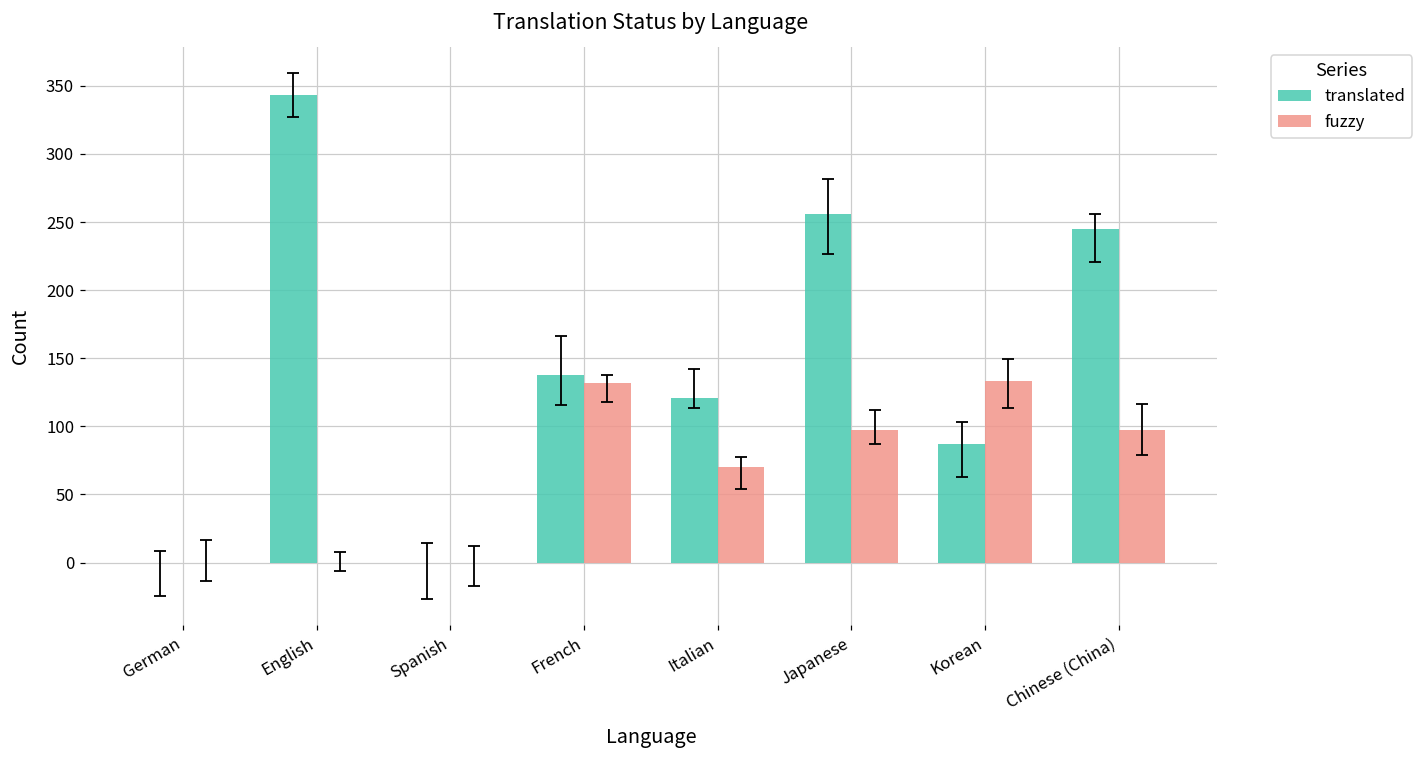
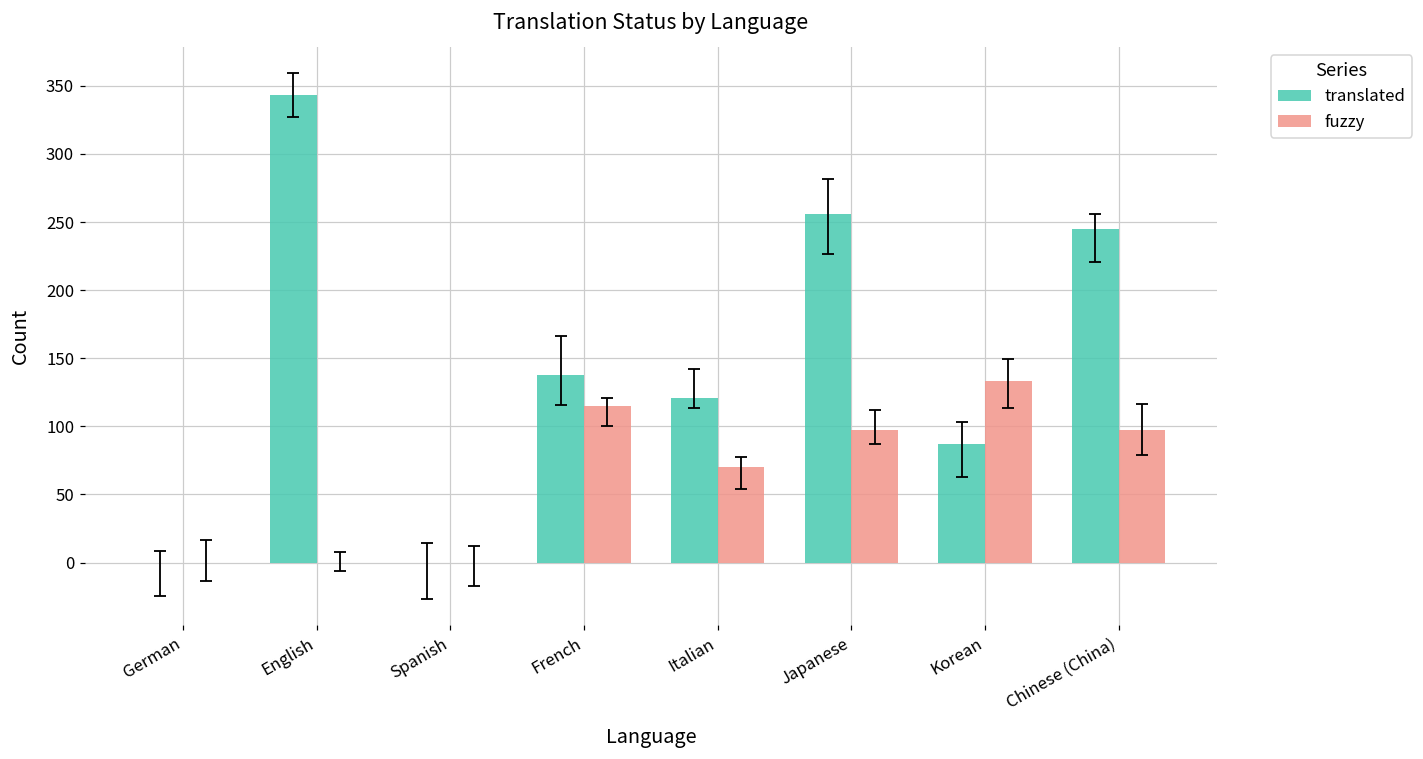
  {
    "translated": {
      "German": 0,
      "English": 343,
      "Spanish": 0,
      "French": 138,
      "Italian": 121,
      "Japanese": 256,
      "Korean": 87,
      "Chinese (China)": 245
    },
    "fuzzy": {
      "German": 0,
      "English": 0,
      "Spanish": 0,
-     "French": 132,
+     "French": 115,
      "Italian": 70,
      "Japanese": 97,
      "Korean": 133,
      "Chinese (China)": 97
    }
  }
